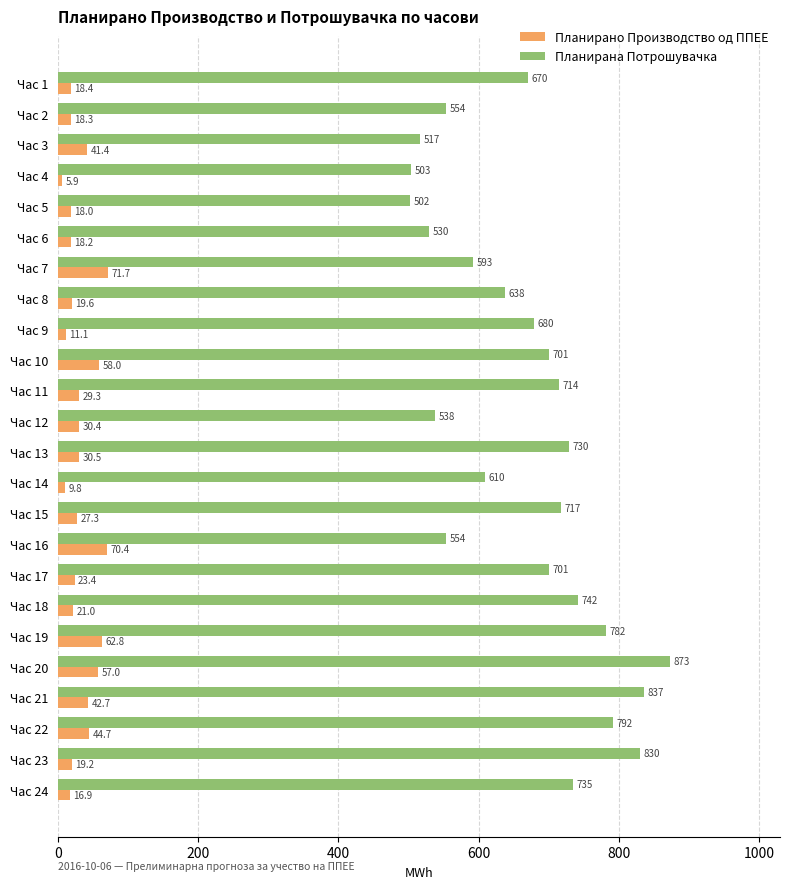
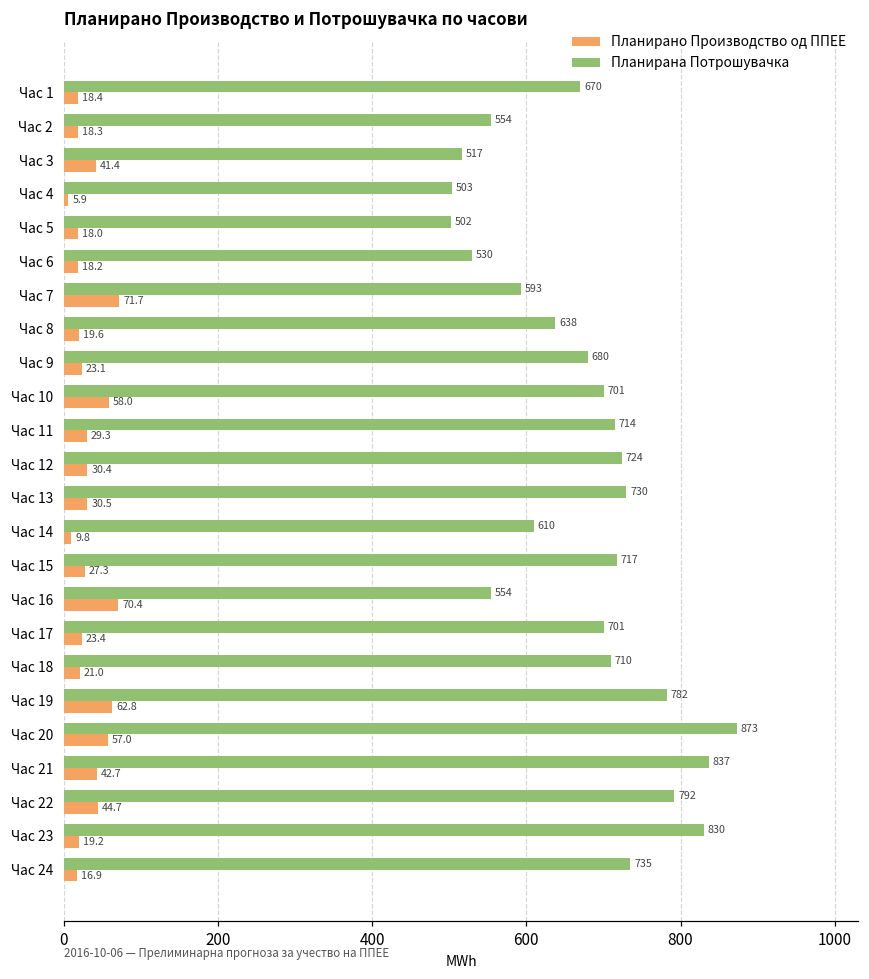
  {
    "Планирано Производство од ППЕЕ": {
      "Час 1": 18.4,
      "Час 2": 18.3,
      "Час 3": 41.4,
      "Час 4": 5.9,
      "Час 5": 18.0,
      "Час 6": 18.2,
      "Час 7": 71.7,
      "Час 8": 19.6,
-     "Час 9": 11.1,
+     "Час 9": 23.1,
      "Час 10": 58.0,
      "Час 11": 29.3,
      "Час 12": 30.4,
      "Час 13": 30.5,
      "Час 14": 9.8,
      "Час 15": 27.3,
      "Час 16": 70.4,
      "Час 17": 23.4,
      "Час 18": 21.0,
      "Час 19": 62.8,
      "Час 20": 57.0,
      "Час 21": 42.7,
      "Час 22": 44.7,
      "Час 23": 19.2,
      "Час 24": 16.9
    },
    "Планирана Потрошувачка": {
      "Час 1": 670,
      "Час 2": 554,
      "Час 3": 517,
      "Час 4": 503,
      "Час 5": 502,
      "Час 6": 530,
      "Час 7": 593,
      "Час 8": 638,
      "Час 9": 680,
      "Час 10": 701,
      "Час 11": 714,
-     "Час 12": 538,
+     "Час 12": 724,
      "Час 13": 730,
      "Час 14": 610,
      "Час 15": 717,
      "Час 16": 554,
      "Час 17": 701,
-     "Час 18": 742,
+     "Час 18": 710,
      "Час 19": 782,
      "Час 20": 873,
      "Час 21": 837,
      "Час 22": 792,
      "Час 23": 830,
      "Час 24": 735
    }
  }
